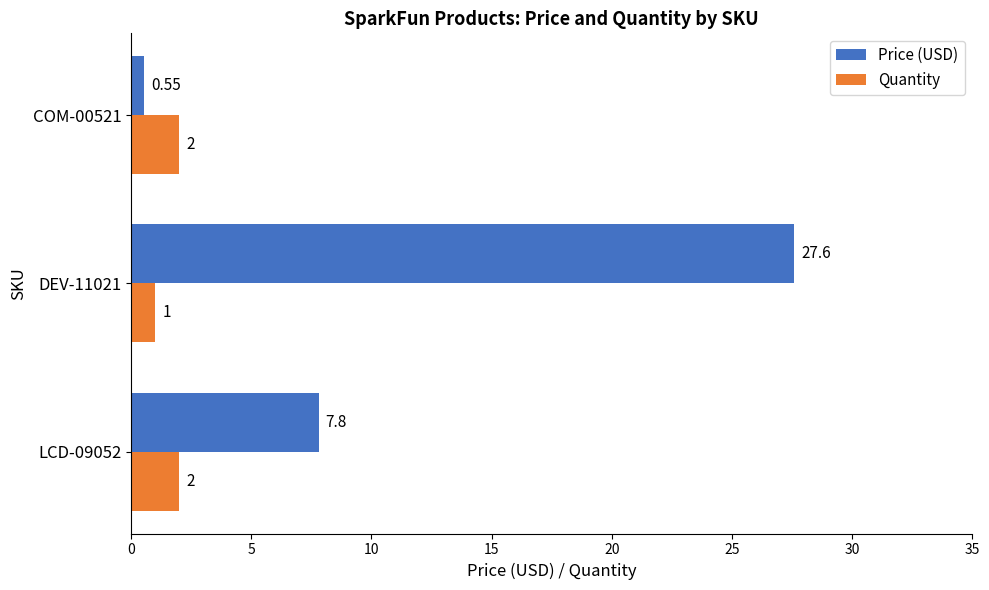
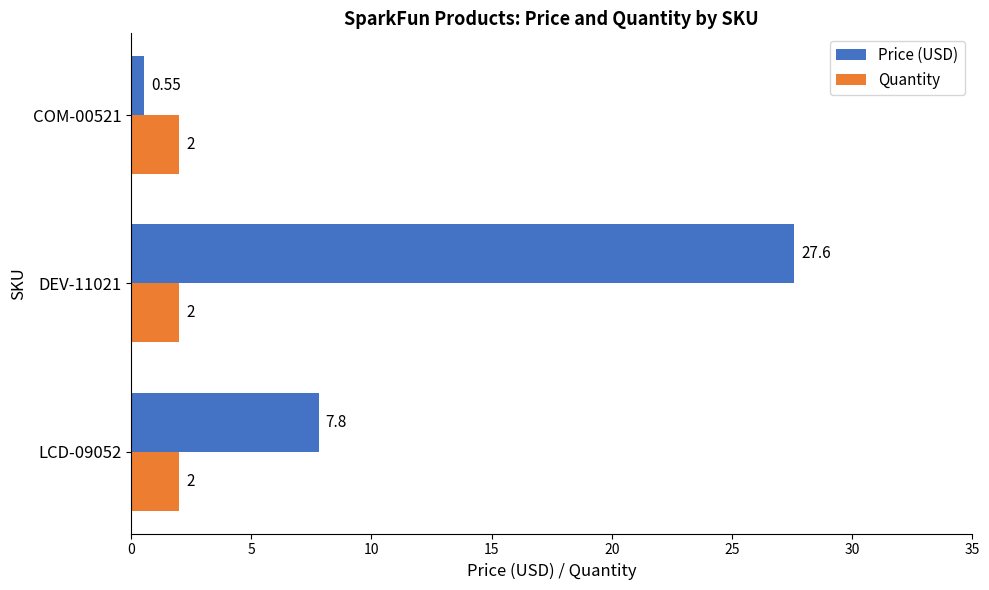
  {
    "Price (USD)": {
      "COM-00521": 0.55,
      "DEV-11021": 27.6,
      "LCD-09052": 7.8
    },
    "Quantity": {
      "COM-00521": 2,
-     "DEV-11021": 1,
+     "DEV-11021": 2,
      "LCD-09052": 2
    }
  }
